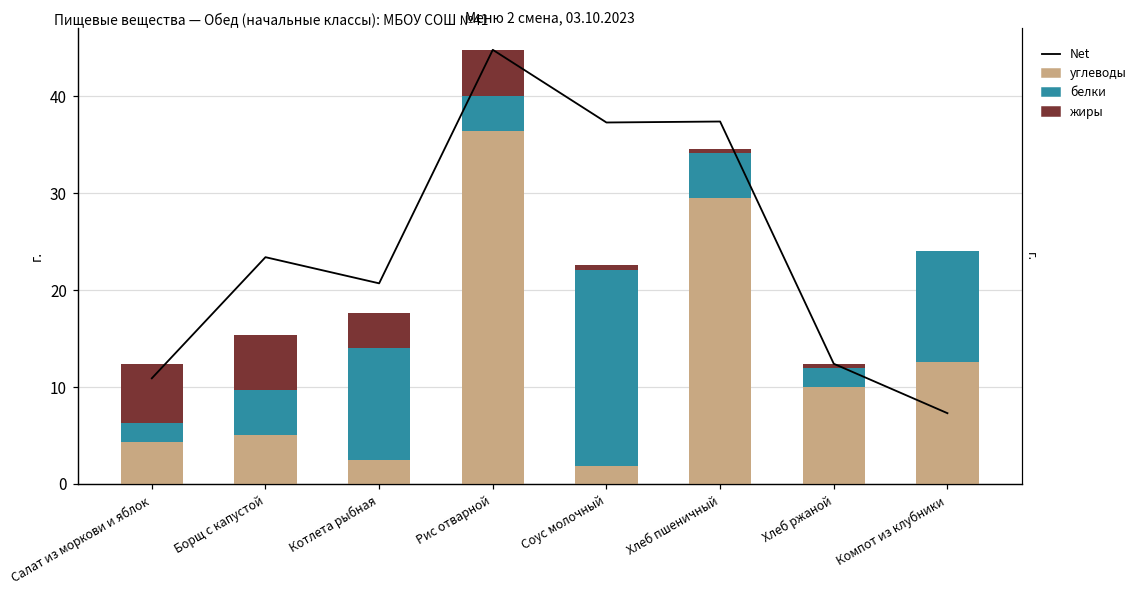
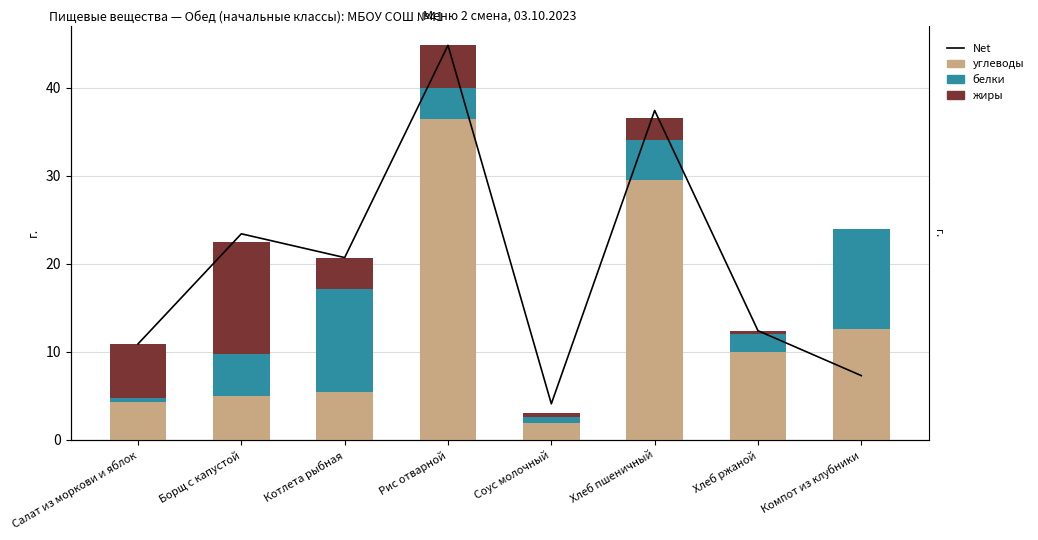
  {
    "Net": {
      "Салат из моркови и яблок": 11,
      "Борщ с капустой": 23,
      "Котлета рыбная": 21,
      "Рис отварной": 45,
-     "Соус молочный": 37,
+     "Соус молочный": 4,
      "Хлеб пшеничный": 37,
      "Хлеб ржаной": 12,
      "Компот из клубники": 7
    },
    "углеводы": {
      "Салат из моркови и яблок": 4,
      "Борщ с капустой": 5,
-     "Котлета рыбная": 2,
+     "Котлета рыбная": 5,
      "Рис отварной": 36,
      "Соус молочный": 2,
      "Хлеб пшеничный": 30,
      "Хлеб ржаной": 10,
      "Компот из клубники": 13
    },
    "белки": {
-     "Салат из моркови и яблок": 2,
+     "Салат из моркови и яблок": 1,
      "Борщ с капустой": 5,
      "Котлета рыбная": 12,
      "Рис отварной": 4,
-     "Соус молочный": 20,
+     "Соус молочный": 1,
      "Хлеб пшеничный": 5,
      "Хлеб ржаной": 2,
      "Компот из клубники": 11
    },
    "жиры": {
      "Салат из моркови и яблок": 6,
-     "Борщ с капустой": 6,
+     "Борщ с капустой": 13,
      "Котлета рыбная": 4,
      "Рис отварной": 5,
      "Соус молочный": 1,
-     "Хлеб пшеничный": 1,
+     "Хлеб пшеничный": 3,
      "Хлеб ржаной": 0,
      "Компот из клубники": 0
    }
  }
